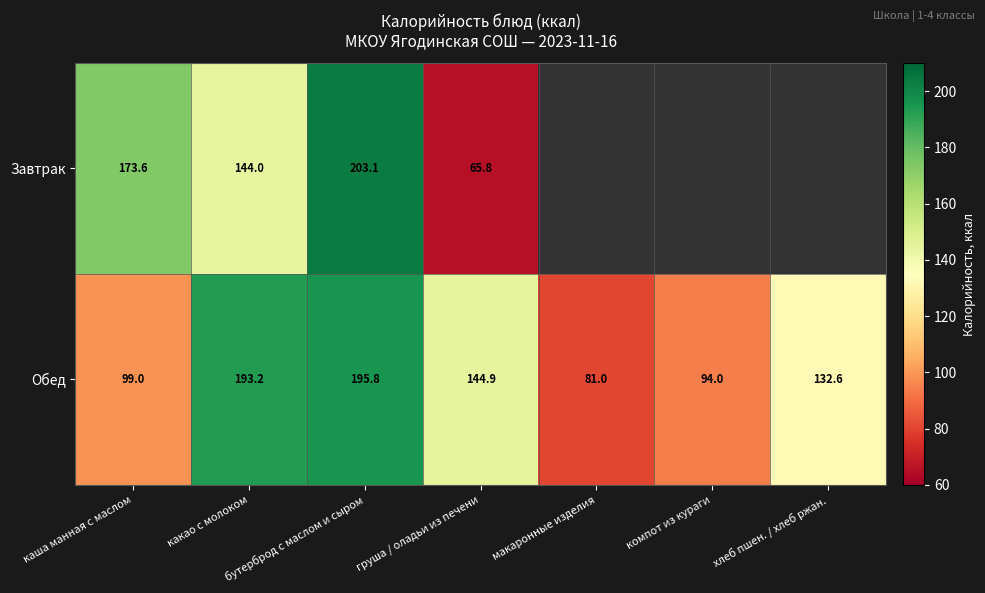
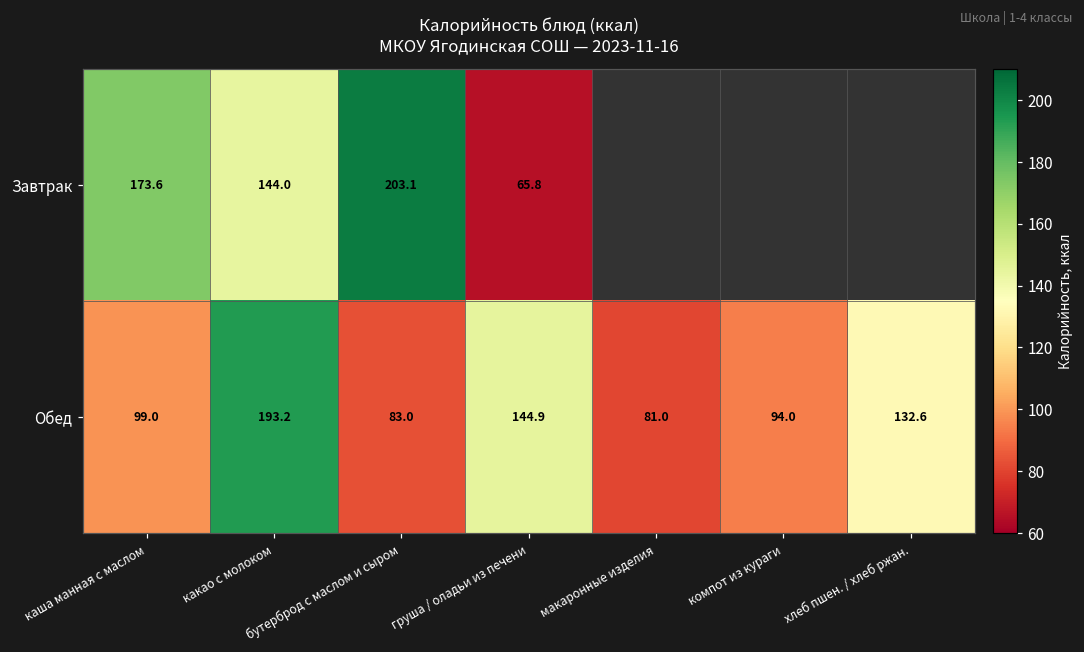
  {
    "Завтрак": {
      "каша манная с маслом": 173.6,
      "какао с молоком": 144.0,
      "бутерброд с маслом и сыром": 203.1,
      "груша / оладьи из печени": 65.8
    },
    "Обед": {
      "каша манная с маслом": 99.0,
      "какао с молоком": 193.2,
-     "бутерброд с маслом и сыром": 195.8,
+     "бутерброд с маслом и сыром": 83.0,
      "груша / оладьи из печени": 144.9,
      "макаронные изделия": 81.0,
      "компот из кураги": 94.0,
      "хлеб пшен. / хлеб ржан.": 132.6
    }
  }
